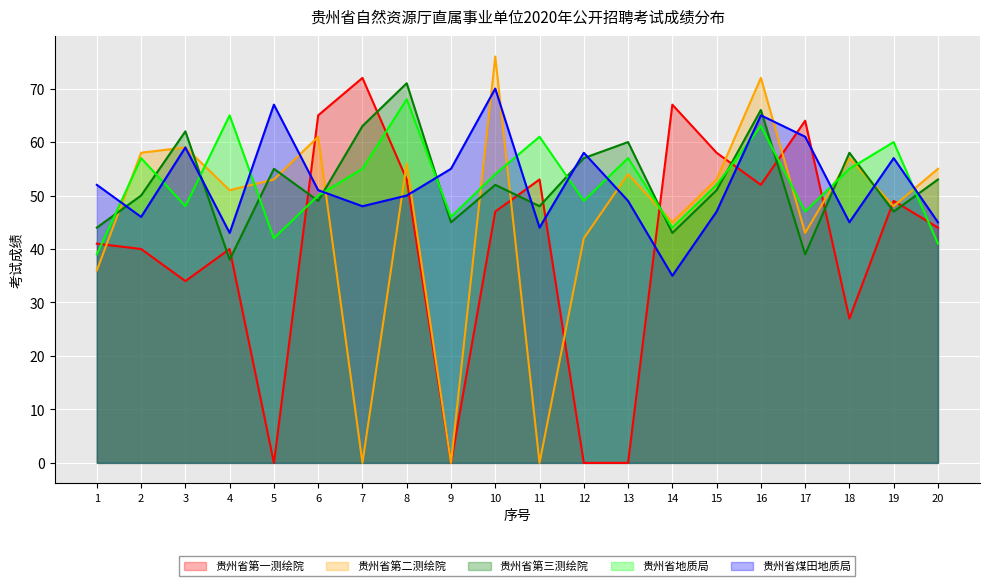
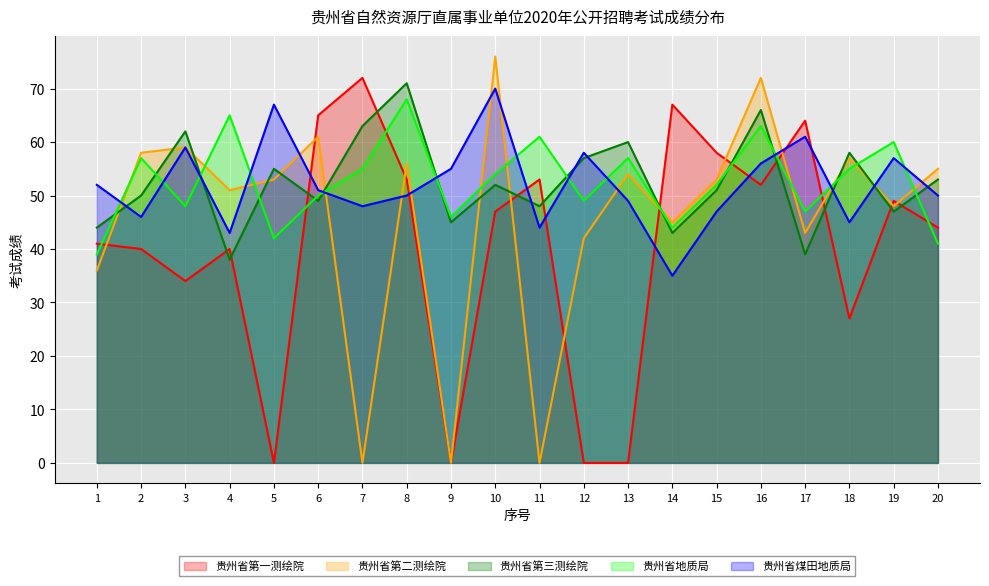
  {
    "贵州省第一测绘院": {
      "1": 41,
      "2": 40,
      "3": 34,
      "4": 40,
      "5": 0,
      "6": 65,
      "7": 72,
      "8": 53,
      "10": 47,
      "11": 53,
      "12": 0,
      "13": 0,
      "14": 67,
      "15": 58,
      "16": 52,
      "17": 64,
      "18": 27,
      "19": 49,
      "20": 44
    },
    "贵州省第二测绘院": {
      "1": 36,
      "2": 58,
      "4": 51,
      "5": 53,
      "6": 61,
      "7": 0,
      "8": 56,
      "10": 76,
      "11": 0,
      "12": 42,
      "13": 54,
      "14": 45,
      "15": 53,
      "16": 72,
      "17": 43,
      "18": 57,
      "19": 48,
      "20": 55
    },
    "贵州省煤田地质局": {
      "1": 52,
      "2": 46,
      "4": 43,
      "5": 67,
      "6": 51,
      "7": 48,
      "8": 50,
      "9": 55,
      "10": 70,
      "11": 44,
      "12": 58,
      "13": 49,
      "14": 35,
      "15": 47,
-     "16": 65,
+     "16": 56,
      "17": 61,
      "18": 45,
      "19": 57,
-     "20": 45
+     "20": 50
    }
  }
